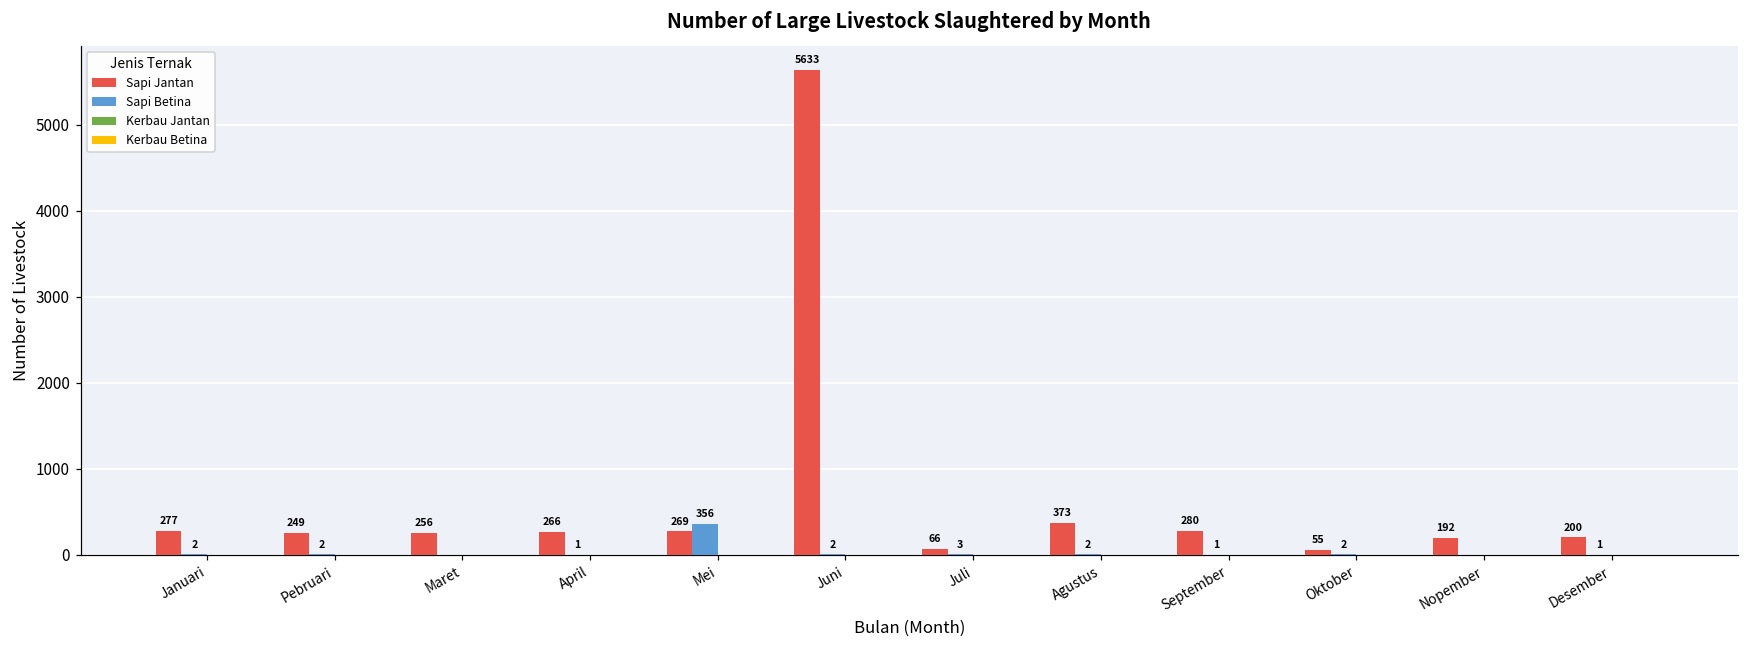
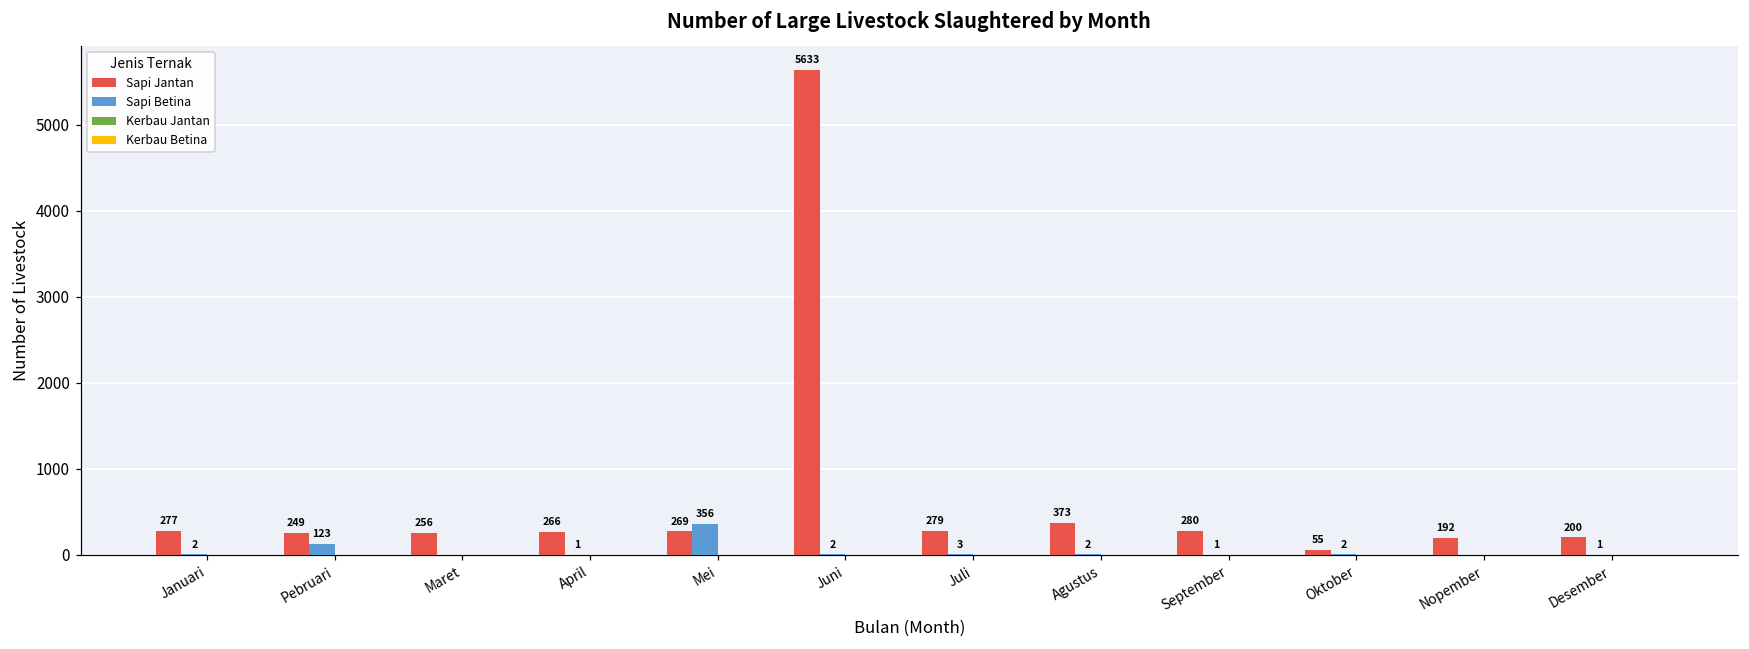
  {
    "Sapi Jantan": {
      "Januari": 277,
      "Pebruari": 249,
      "Maret": 256,
      "April": 266,
      "Mei": 269,
      "Juni": 5633,
-     "Juli": 66,
+     "Juli": 279,
      "Agustus": 373,
      "September": 280,
      "Oktober": 55,
      "Nopember": 192,
      "Desember": 200
    },
    "Sapi Betina": {
      "Januari": 2,
-     "Pebruari": 2,
+     "Pebruari": 123,
      "April": 1,
      "Mei": 356,
      "Juni": 2,
      "Juli": 3,
      "Agustus": 2,
      "September": 1,
      "Oktober": 2,
      "Desember": 1
    },
    "Kerbau Jantan": {
      "Januari": 0,
      "Pebruari": 0,
      "Maret": 0,
      "April": 0,
      "Mei": 0,
      "Juni": 0,
      "Juli": 0,
      "Agustus": 0,
      "September": 0,
      "Oktober": 0,
      "Nopember": 0,
      "Desember": 0
    },
    "Kerbau Betina": {
      "Januari": 0,
      "Pebruari": 0,
      "Maret": 0,
      "April": 0,
      "Mei": 0,
      "Juni": 0,
      "Juli": 0,
      "Agustus": 0,
      "September": 0,
      "Oktober": 0,
      "Nopember": 0,
      "Desember": 0
    }
  }
